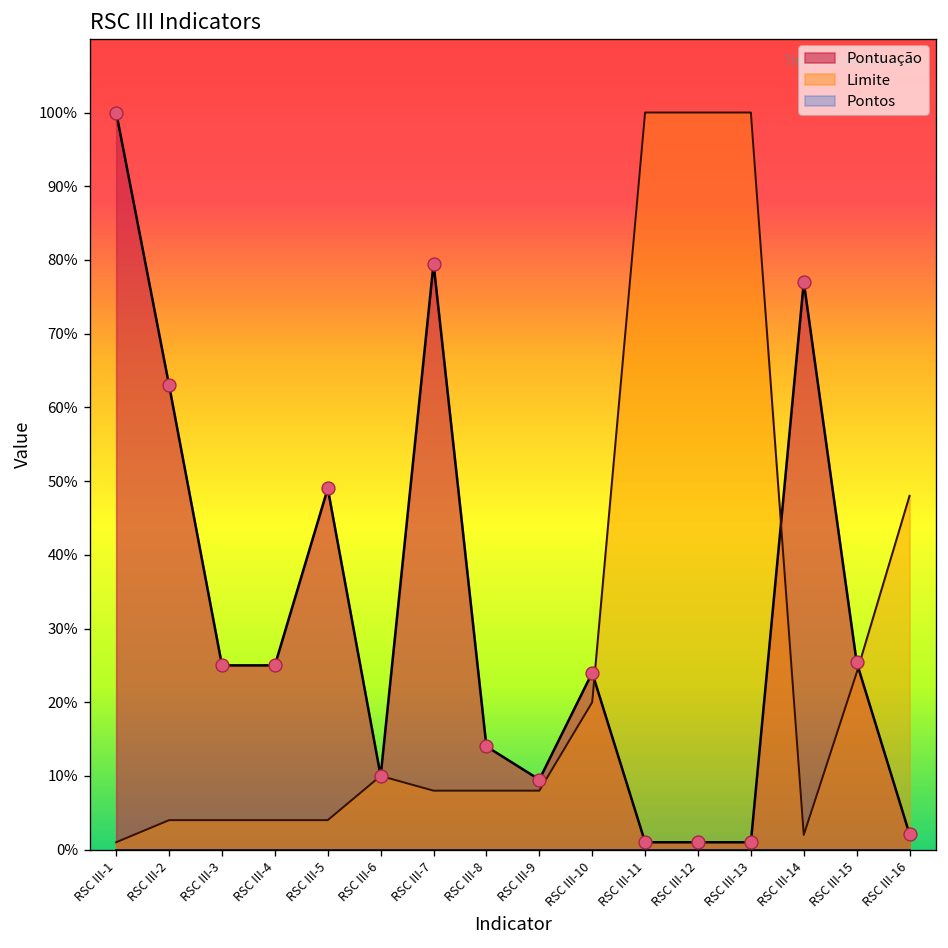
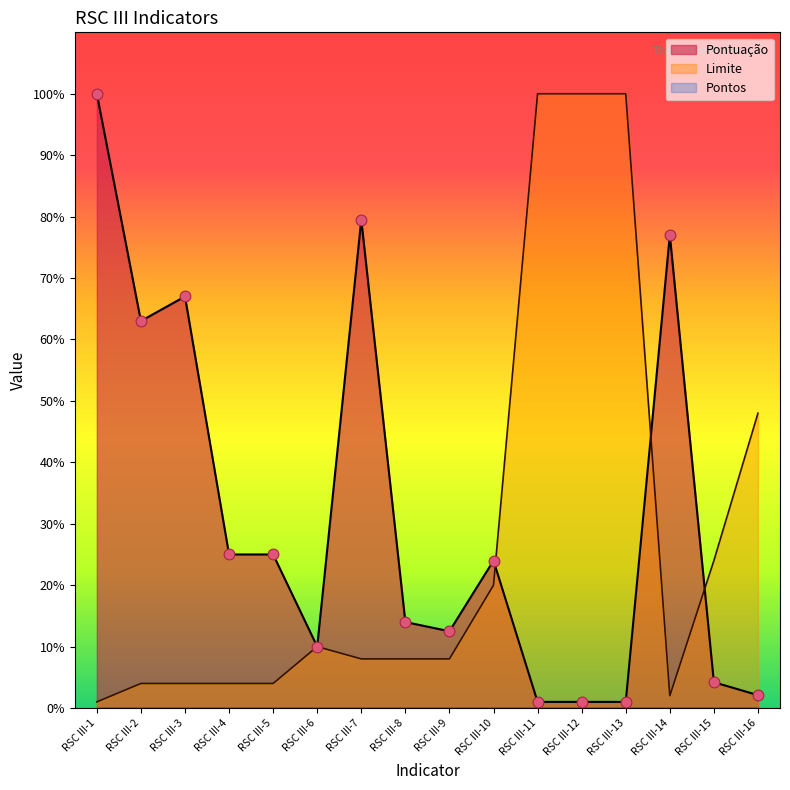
  {
    "Pontuação": {
-     "RSC III-3": "25%",
-     "RSC III-5": "49%",
-     "RSC III-9": "10%",
-     "RSC III-15": "25%"
+     "RSC III-3": "67%",
+     "RSC III-5": "25%",
+     "RSC III-9": "13%",
+     "RSC III-15": "4%"
    },
    "Limite": {
      "RSC III-1": "1%",
      "RSC III-2": "4%",
      "RSC III-3": "4%",
      "RSC III-4": "4%",
      "RSC III-5": "4%",
      "RSC III-7": "8%",
      "RSC III-8": "8%",
      "RSC III-9": "8%",
      "RSC III-10": "20%",
      "RSC III-11": "100%",
      "RSC III-12": "100%",
      "RSC III-13": "100%",
      "RSC III-14": "2%",
      "RSC III-15": "24%",
      "RSC III-16": "48%"
    },
    "Pontos": {
      "RSC III-1": "0%",
      "RSC III-2": "0%",
      "RSC III-3": "0%",
      "RSC III-4": "0%",
      "RSC III-5": "0%",
      "RSC III-6": "0%",
      "RSC III-7": "0%",
      "RSC III-8": "0%",
      "RSC III-9": "0%",
      "RSC III-10": "0%",
      "RSC III-11": "0%",
      "RSC III-12": "0%",
      "RSC III-13": "0%",
      "RSC III-14": "0%",
      "RSC III-15": "0%",
      "RSC III-16": "0%"
    }
  }
